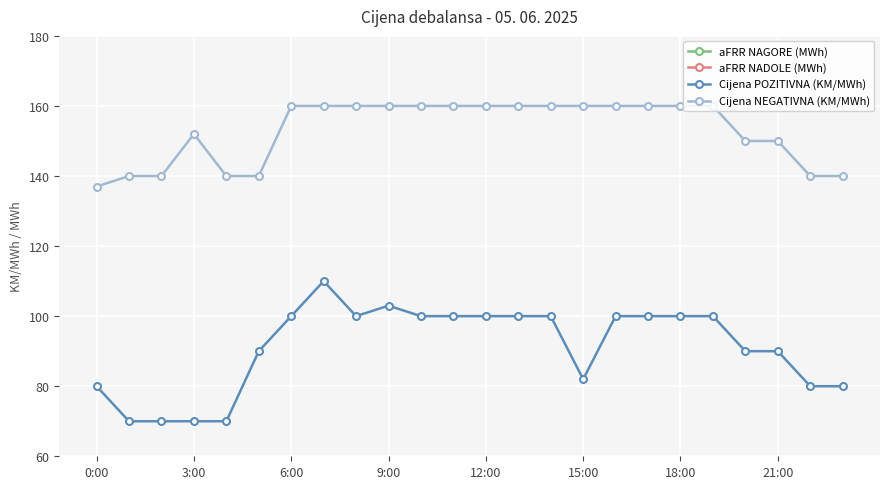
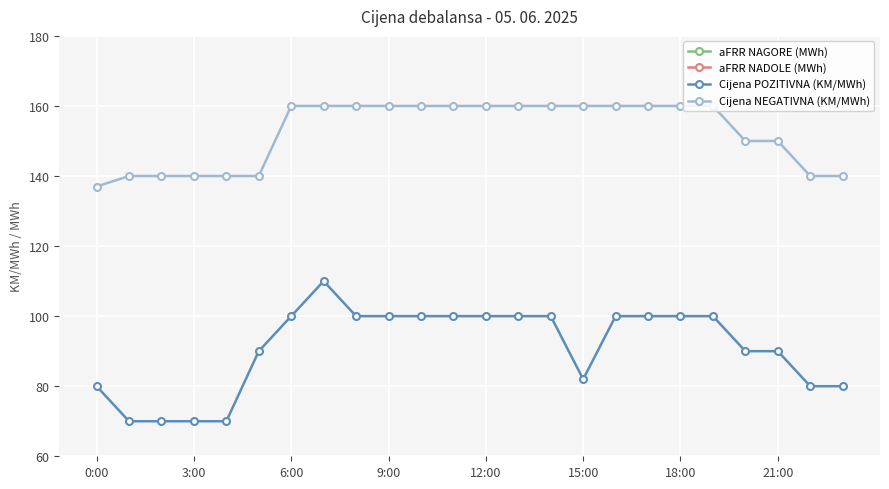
  {
    "Cijena POZITIVNA (KM/MWh)": {
      "0:00": 80,
      "3:00": 70,
      "6:00": 100,
-     "9:00": 103,
+     "9:00": 100,
      "12:00": 100,
      "15:00": 82,
      "18:00": 100,
      "21:00": 90
    },
    "Cijena NEGATIVNA (KM/MWh)": {
      "0:00": 137,
-     "3:00": 152,
+     "3:00": 140,
      "6:00": 160,
      "9:00": 160,
      "12:00": 160,
      "15:00": 160,
      "18:00": 160,
      "21:00": 150
    }
  }
